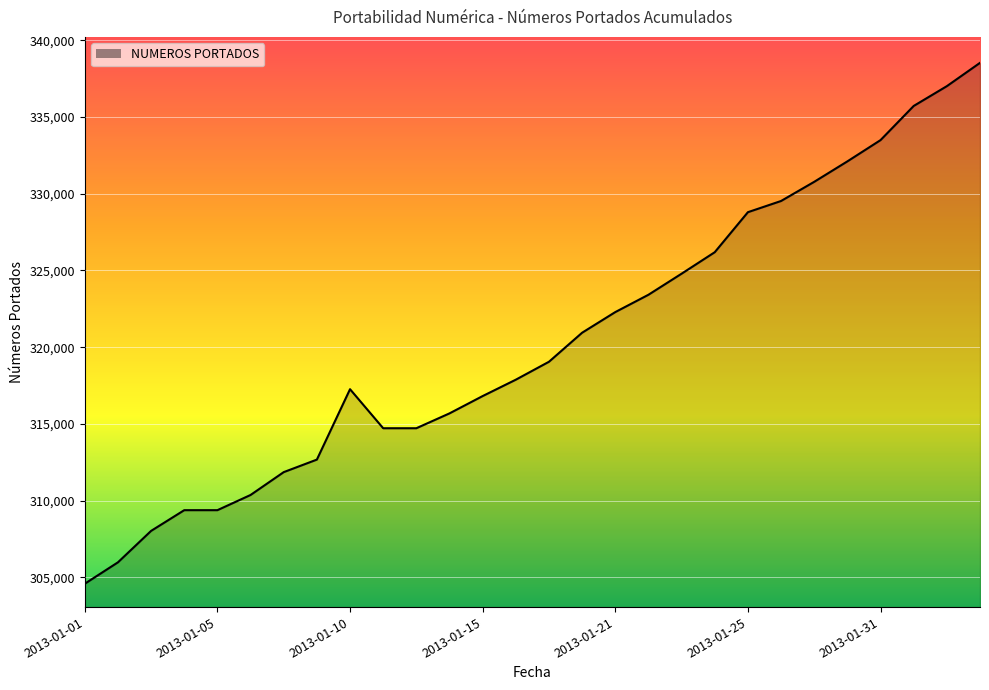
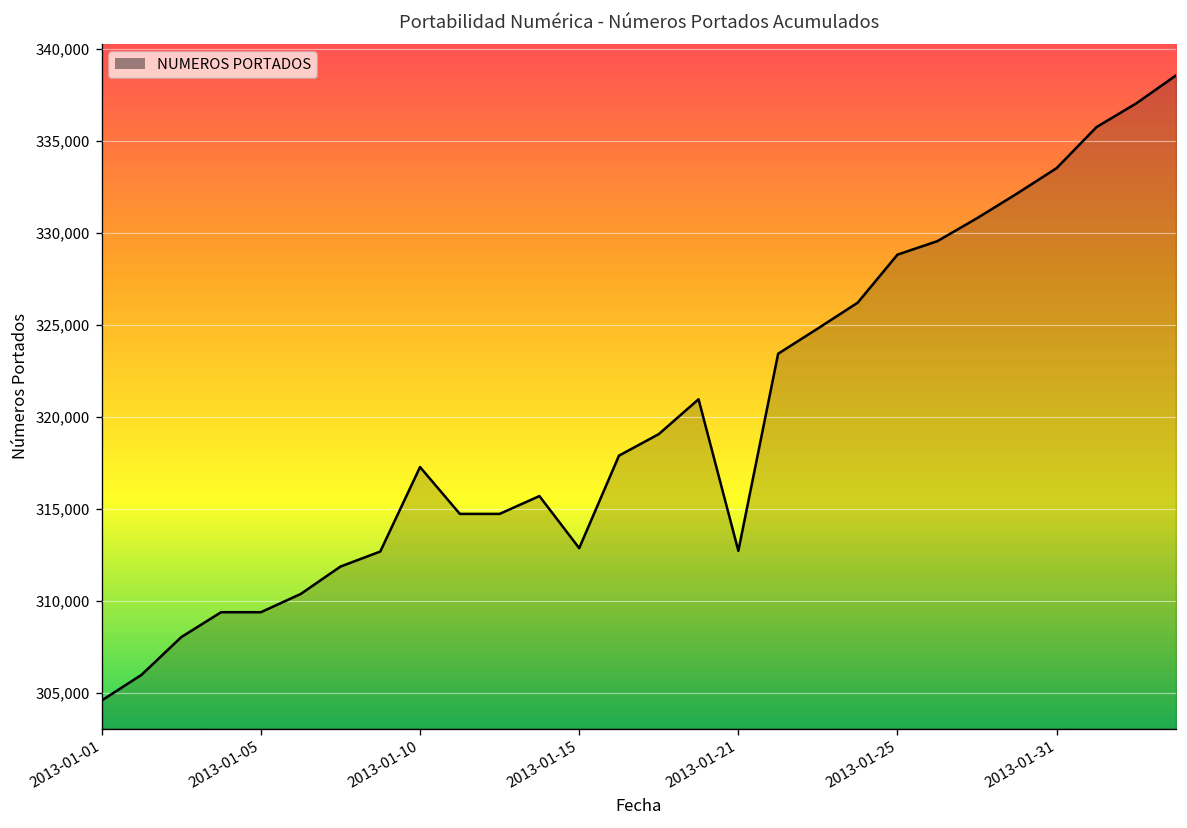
  {
    "2013-01-01": "304,600",
    "2013-01-05": "309,400",
    "2013-01-10": "317,300",
-   "2013-01-15": "316,800",
-   "2013-01-21": "322,300",
+   "2013-01-15": "312,900",
+   "2013-01-21": "312,700",
    "2013-01-25": "328,800",
    "2013-01-31": "333,500"
  }
